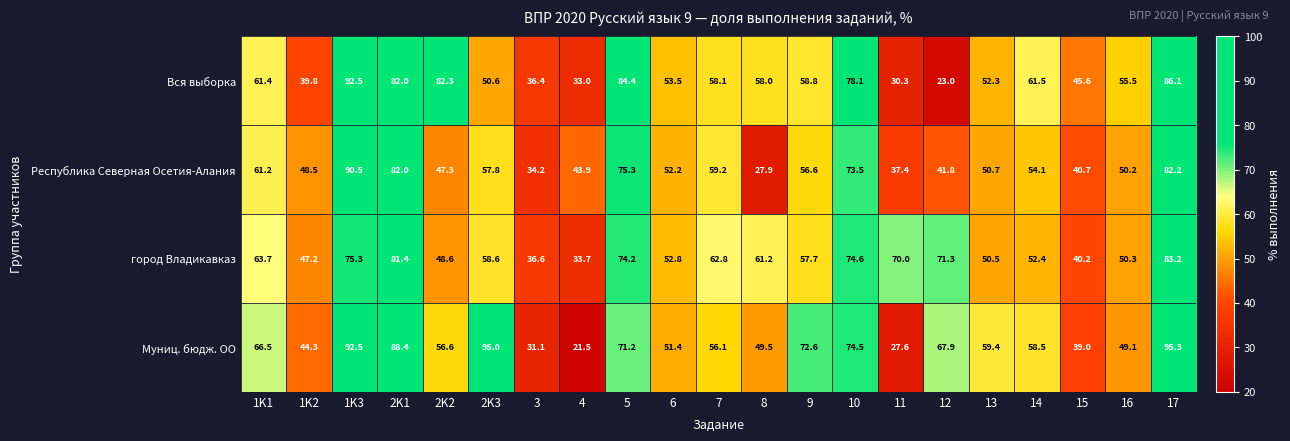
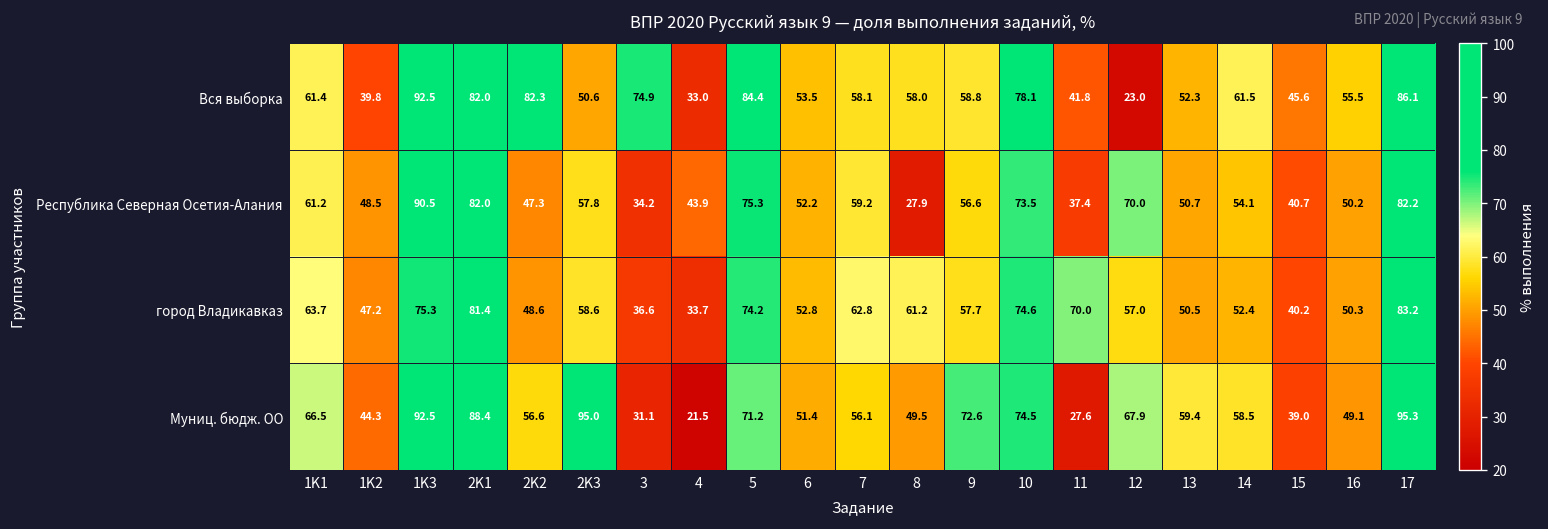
  {
    "Вся выборка": {
      "1K1": 61.4,
      "1K2": 39.8,
      "1K3": 92.5,
      "2K1": 82.0,
      "2K2": 82.3,
      "2K3": 50.6,
-     "3": 36.4,
+     "3": 74.9,
      "4": 33.0,
      "5": 84.4,
      "6": 53.5,
      "7": 58.1,
      "8": 58.0,
      "9": 58.8,
      "10": 78.1,
-     "11": 30.3,
+     "11": 41.8,
      "12": 23.0,
      "13": 52.3,
      "14": 61.5,
      "15": 45.6,
      "16": 55.5,
      "17": 86.1
    },
    "Республика Северная Осетия-Алания": {
      "1K1": 61.2,
      "1K2": 48.5,
      "1K3": 90.5,
      "2K1": 82.0,
      "2K2": 47.3,
      "2K3": 57.8,
      "3": 34.2,
      "4": 43.9,
      "5": 75.3,
      "6": 52.2,
      "7": 59.2,
      "8": 27.9,
      "9": 56.6,
      "10": 73.5,
      "11": 37.4,
-     "12": 41.8,
+     "12": 70.0,
      "13": 50.7,
      "14": 54.1,
      "15": 40.7,
      "16": 50.2,
      "17": 82.2
    },
    "город Владикавказ": {
      "1K1": 63.7,
      "1K2": 47.2,
      "1K3": 75.3,
      "2K1": 81.4,
      "2K2": 48.6,
      "2K3": 58.6,
      "3": 36.6,
      "4": 33.7,
      "5": 74.2,
      "6": 52.8,
      "7": 62.8,
      "8": 61.2,
      "9": 57.7,
      "10": 74.6,
      "11": 70.0,
-     "12": 71.3,
+     "12": 57.0,
      "13": 50.5,
      "14": 52.4,
      "15": 40.2,
      "16": 50.3,
      "17": 83.2
    },
    "Муниц. бюдж. ОО": {
      "1K1": 66.5,
      "1K2": 44.3,
      "1K3": 92.5,
      "2K1": 88.4,
      "2K2": 56.6,
      "2K3": 95.0,
      "3": 31.1,
      "4": 21.5,
      "5": 71.2,
      "6": 51.4,
      "7": 56.1,
      "8": 49.5,
      "9": 72.6,
      "10": 74.5,
      "11": 27.6,
      "12": 67.9,
      "13": 59.4,
      "14": 58.5,
      "15": 39.0,
      "16": 49.1,
      "17": 95.3
    }
  }
